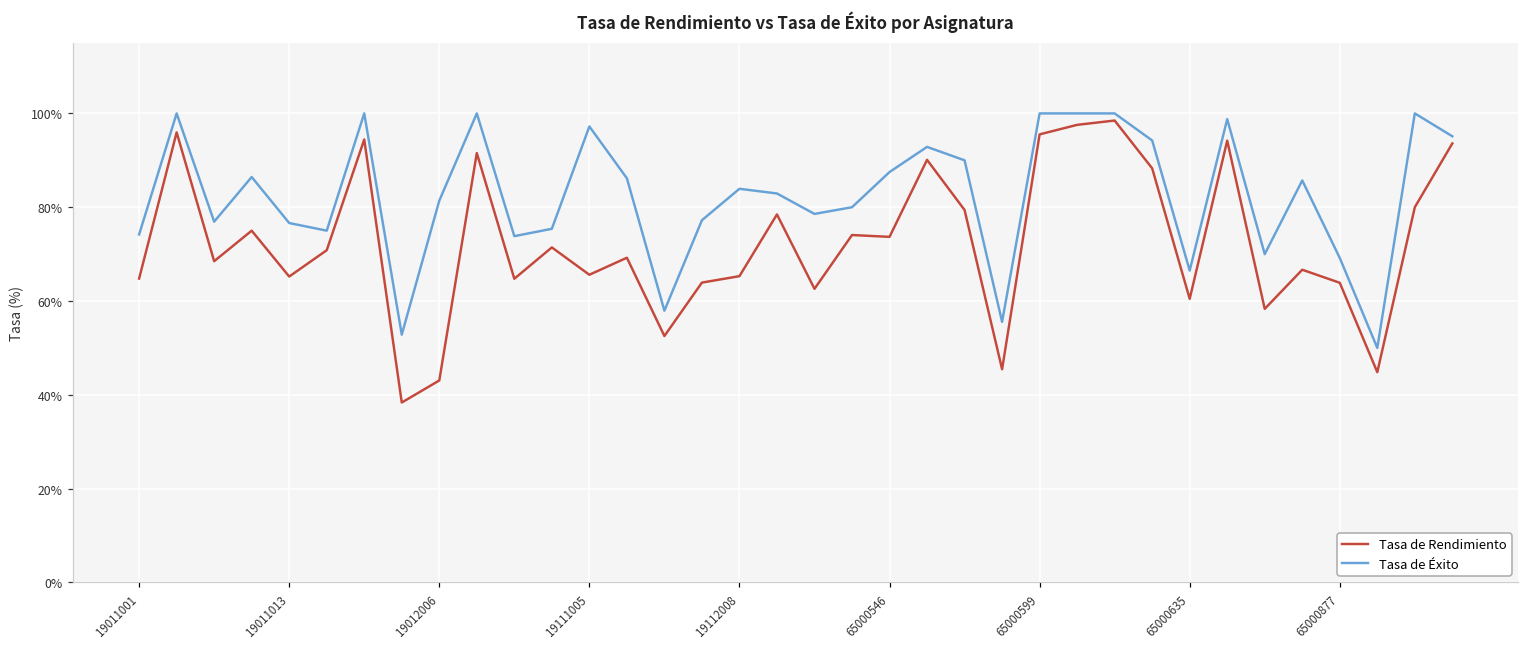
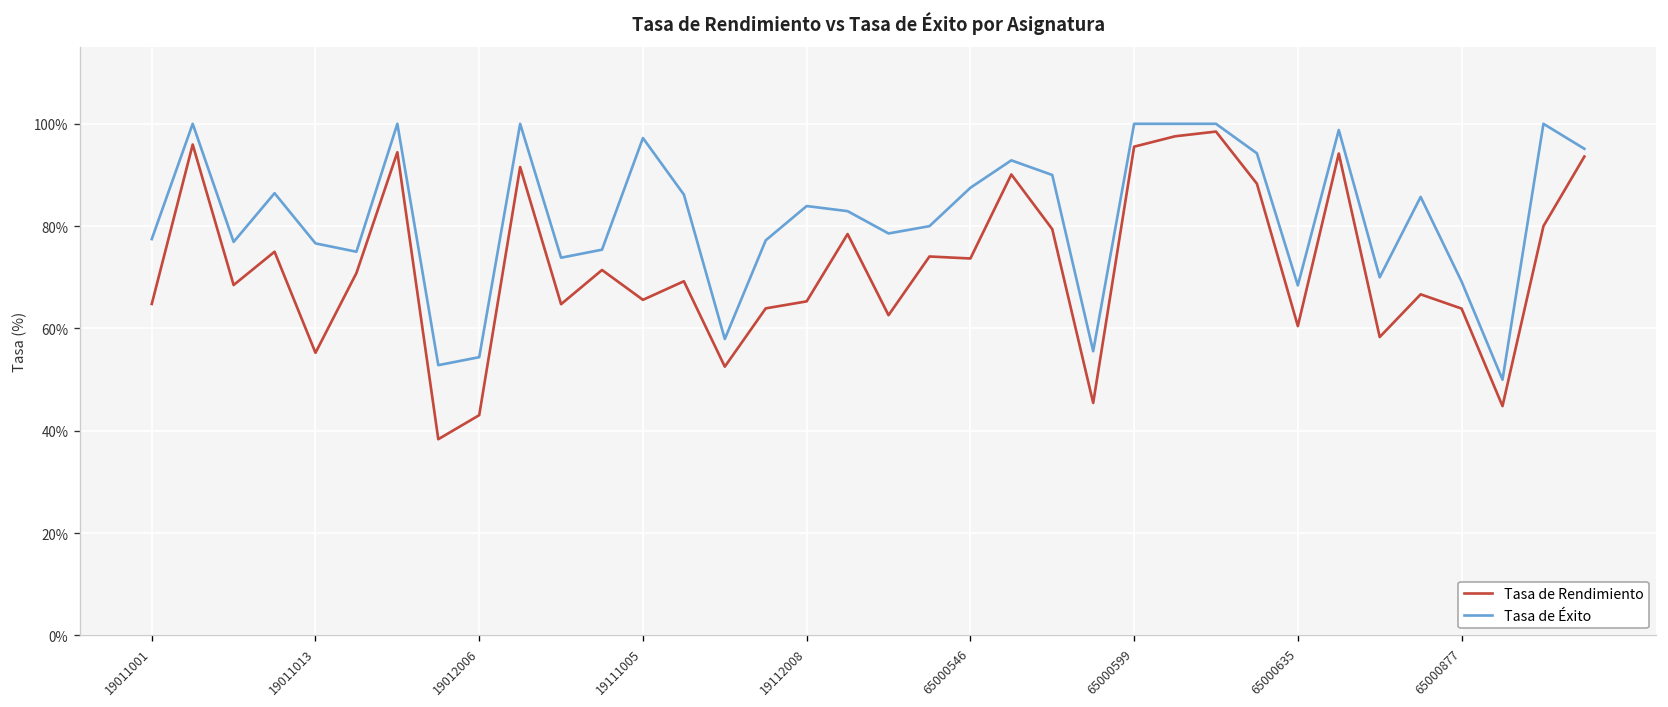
  {
    "Tasa de Rendimiento": {
      "19011001": "65%",
-     "19011013": "65%",
+     "19011013": "55%",
      "19012006": "43%",
      "19111005": "66%",
      "19112008": "65%",
      "65000546": "74%",
      "65000599": "96%",
      "65000635": "60%",
      "65000877": "64%"
    },
    "Tasa de Éxito": {
-     "19011001": "74%",
+     "19011001": "77%",
      "19011013": "77%",
-     "19012006": "81%",
+     "19012006": "54%",
      "19111005": "97%",
      "19112008": "84%",
      "65000546": "88%",
      "65000599": "100%",
-     "65000635": "67%",
+     "65000635": "68%",
      "65000877": "69%"
    }
  }
